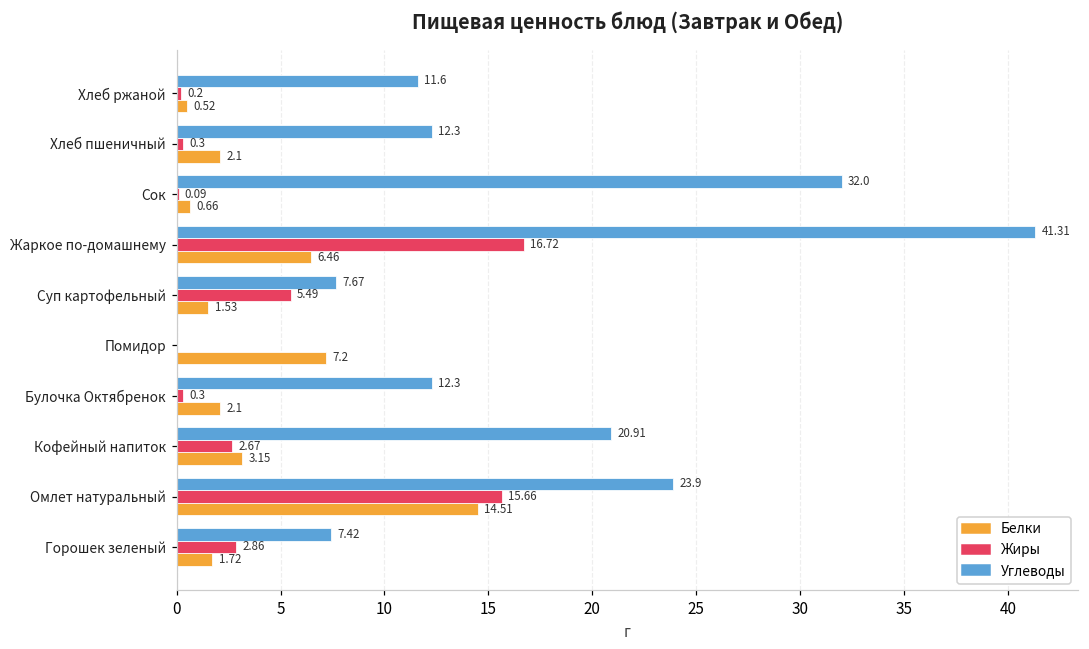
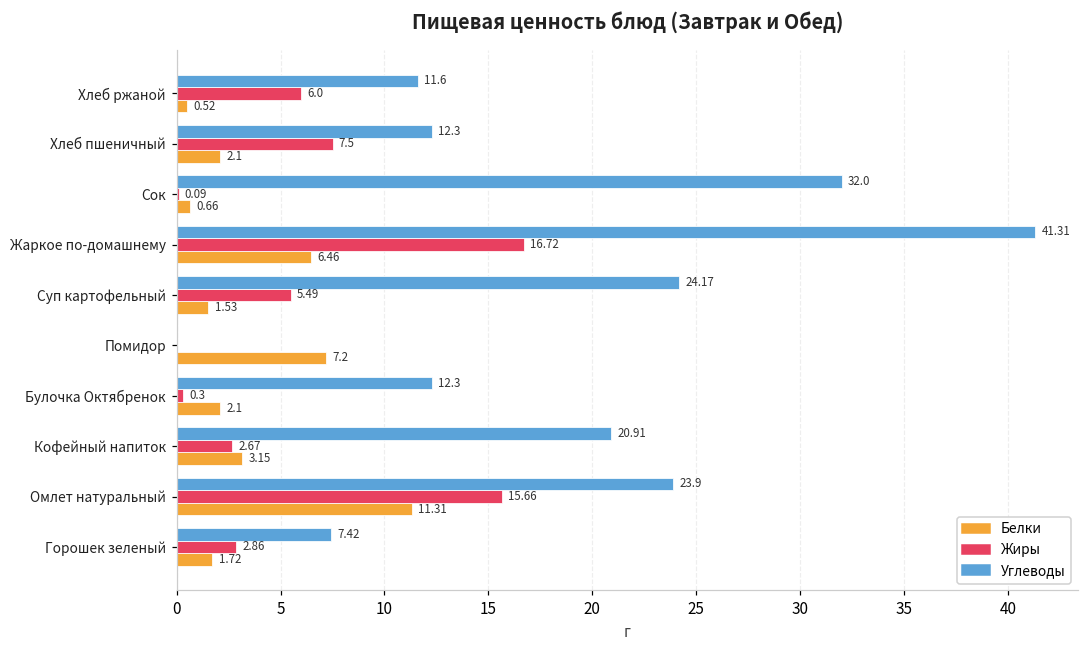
  {
    "Белки": {
      "Хлеб ржаной": 0.52,
      "Хлеб пшеничный": 2.1,
      "Сок": 0.66,
      "Жаркое по-домашнему": 6.46,
      "Суп картофельный": 1.53,
      "Помидор": 7.2,
      "Булочка Октябренок": 2.1,
      "Кофейный напиток": 3.15,
-     "Омлет натуральный": 14.51,
+     "Омлет натуральный": 11.31,
      "Горошек зеленый": 1.72
    },
    "Жиры": {
-     "Хлеб ржаной": 0.2,
-     "Хлеб пшеничный": 0.3,
+     "Хлеб ржаной": 6.0,
+     "Хлеб пшеничный": 7.5,
      "Сок": 0.09,
      "Жаркое по-домашнему": 16.72,
      "Суп картофельный": 5.49,
      "Булочка Октябренок": 0.3,
      "Кофейный напиток": 2.67,
      "Омлет натуральный": 15.66,
      "Горошек зеленый": 2.86
    },
    "Углеводы": {
      "Хлеб ржаной": 11.6,
      "Хлеб пшеничный": 12.3,
      "Сок": 32.0,
      "Жаркое по-домашнему": 41.31,
-     "Суп картофельный": 7.67,
+     "Суп картофельный": 24.17,
      "Булочка Октябренок": 12.3,
      "Кофейный напиток": 20.91,
      "Омлет натуральный": 23.9,
      "Горошек зеленый": 7.42
    }
  }
